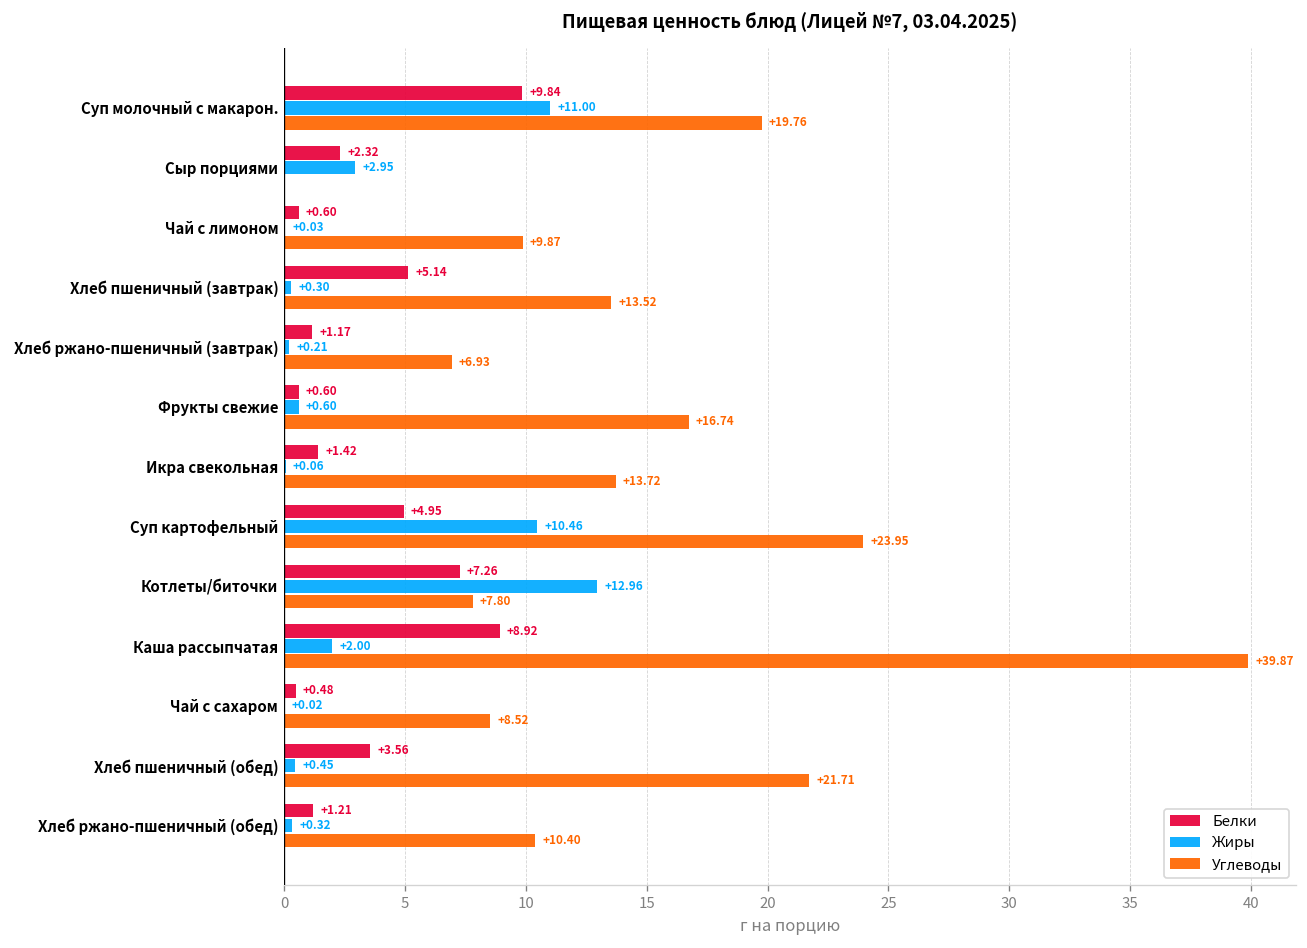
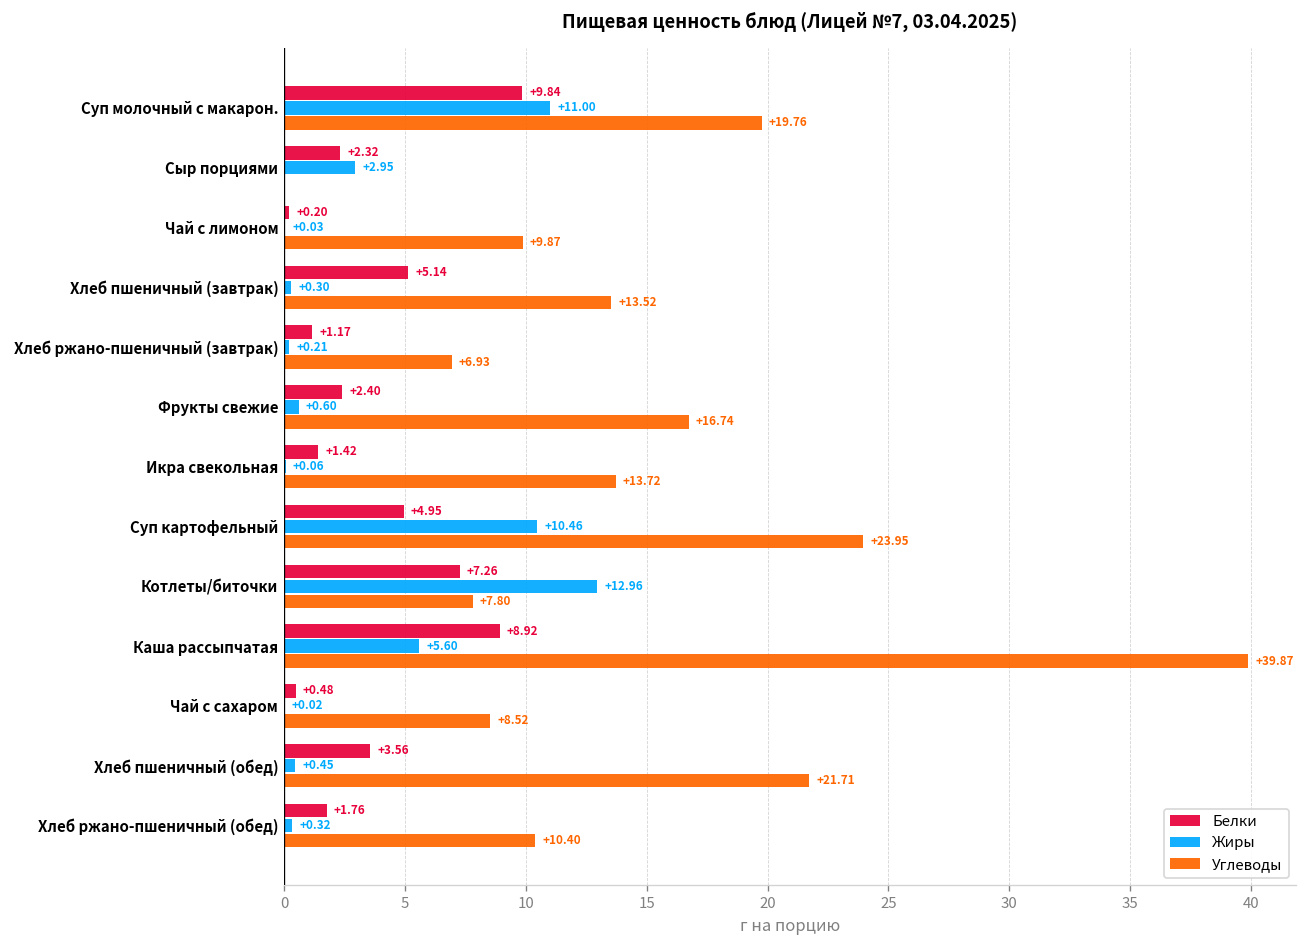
  {
    "Белки": {
      "Суп молочный с макарон.": "+9.84",
      "Сыр порциями": "+2.32",
-     "Чай с лимоном": "+0.60",
+     "Чай с лимоном": "+0.20",
      "Хлеб пшеничный (завтрак)": "+5.14",
      "Хлеб ржано-пшеничный (завтрак)": "+1.17",
-     "Фрукты свежие": "+0.60",
+     "Фрукты свежие": "+2.40",
      "Икра свекольная": "+1.42",
      "Суп картофельный": "+4.95",
      "Котлеты/биточки": "+7.26",
      "Каша рассыпчатая": "+8.92",
      "Чай с сахаром": "+0.48",
      "Хлеб пшеничный (обед)": "+3.56",
-     "Хлеб ржано-пшеничный (обед)": "+1.21"
+     "Хлеб ржано-пшеничный (обед)": "+1.76"
    },
    "Жиры": {
      "Суп молочный с макарон.": "+11.00",
      "Сыр порциями": "+2.95",
      "Чай с лимоном": "+0.03",
      "Хлеб пшеничный (завтрак)": "+0.30",
      "Хлеб ржано-пшеничный (завтрак)": "+0.21",
      "Фрукты свежие": "+0.60",
      "Икра свекольная": "+0.06",
      "Суп картофельный": "+10.46",
      "Котлеты/биточки": "+12.96",
-     "Каша рассыпчатая": "+2.00",
+     "Каша рассыпчатая": "+5.60",
      "Чай с сахаром": "+0.02",
      "Хлеб пшеничный (обед)": "+0.45",
      "Хлеб ржано-пшеничный (обед)": "+0.32"
    },
    "Углеводы": {
      "Суп молочный с макарон.": "+19.76",
      "Чай с лимоном": "+9.87",
      "Хлеб пшеничный (завтрак)": "+13.52",
      "Хлеб ржано-пшеничный (завтрак)": "+6.93",
      "Фрукты свежие": "+16.74",
      "Икра свекольная": "+13.72",
      "Суп картофельный": "+23.95",
      "Котлеты/биточки": "+7.80",
      "Каша рассыпчатая": "+39.87",
      "Чай с сахаром": "+8.52",
      "Хлеб пшеничный (обед)": "+21.71",
      "Хлеб ржано-пшеничный (обед)": "+10.40"
    }
  }
